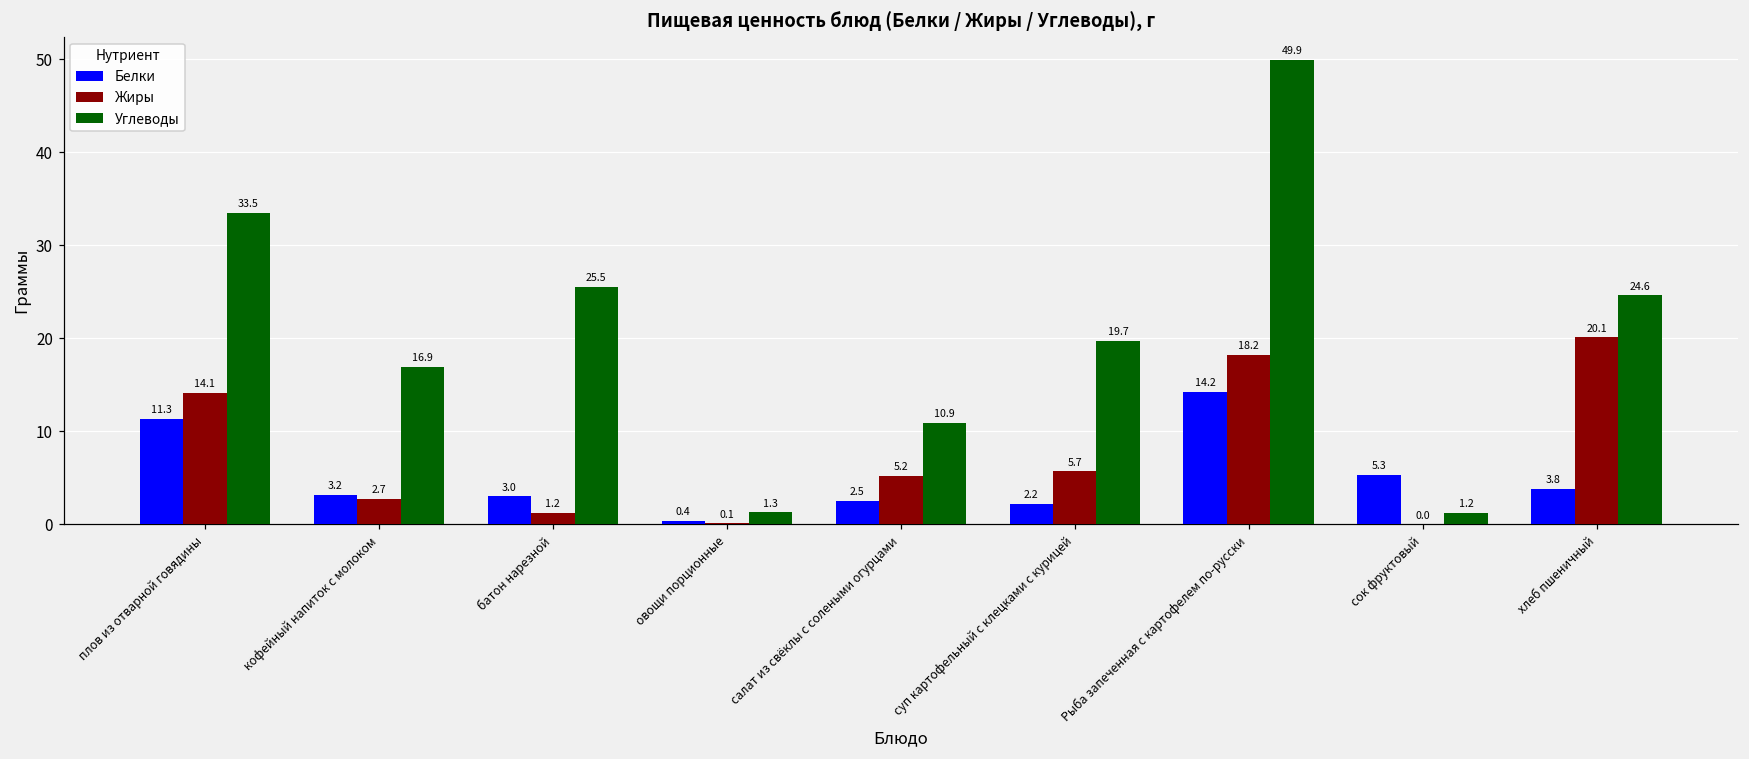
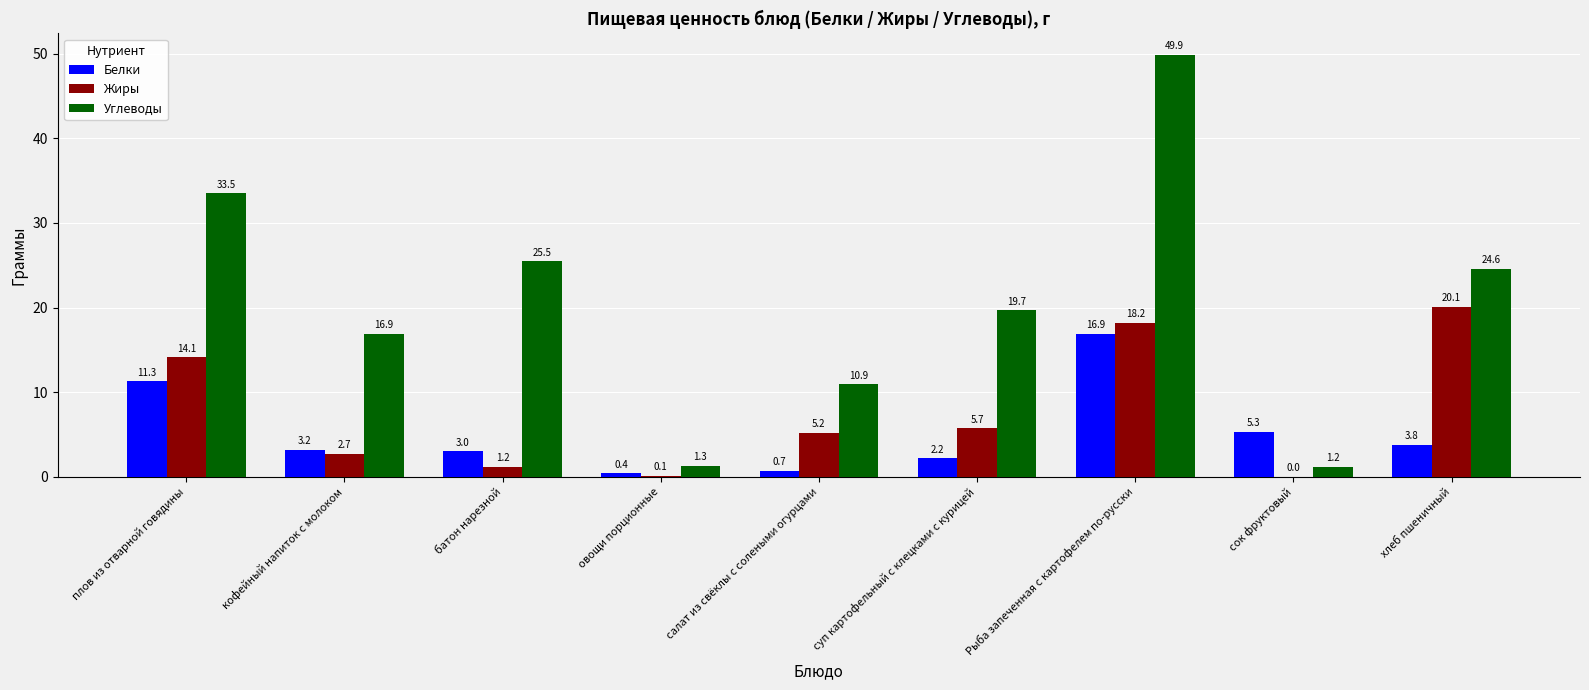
  {
    "Белки": {
      "плов из отварной говядины": 11.3,
      "кофейный напиток с молоком": 3.2,
      "батон нарезной": 3.0,
      "овощи порционные": 0.4,
-     "салат из свёклы с солеными огурцами": 2.5,
+     "салат из свёклы с солеными огурцами": 0.7,
      "суп картофельный с клецками с курицей": 2.2,
-     "Рыба запеченная с картофелем по-русски": 14.2,
+     "Рыба запеченная с картофелем по-русски": 16.9,
      "сок фруктовый": 5.3,
      "хлеб пшеничный": 3.8
    },
    "Жиры": {
      "плов из отварной говядины": 14.1,
      "кофейный напиток с молоком": 2.7,
      "батон нарезной": 1.2,
      "овощи порционные": 0.1,
      "салат из свёклы с солеными огурцами": 5.2,
      "суп картофельный с клецками с курицей": 5.7,
      "Рыба запеченная с картофелем по-русски": 18.2,
      "сок фруктовый": 0.0,
      "хлеб пшеничный": 20.1
    },
    "Углеводы": {
      "плов из отварной говядины": 33.5,
      "кофейный напиток с молоком": 16.9,
      "батон нарезной": 25.5,
      "овощи порционные": 1.3,
      "салат из свёклы с солеными огурцами": 10.9,
      "суп картофельный с клецками с курицей": 19.7,
      "Рыба запеченная с картофелем по-русски": 49.9,
      "сок фруктовый": 1.2,
      "хлеб пшеничный": 24.6
    }
  }
